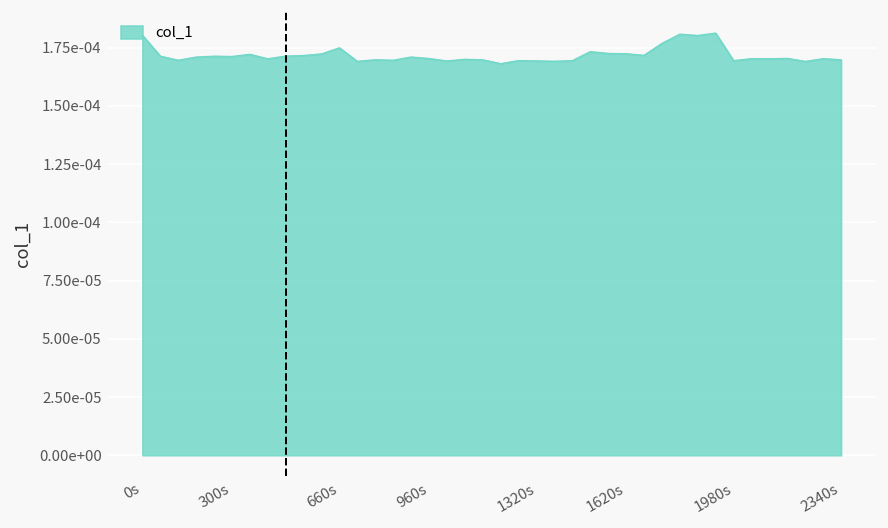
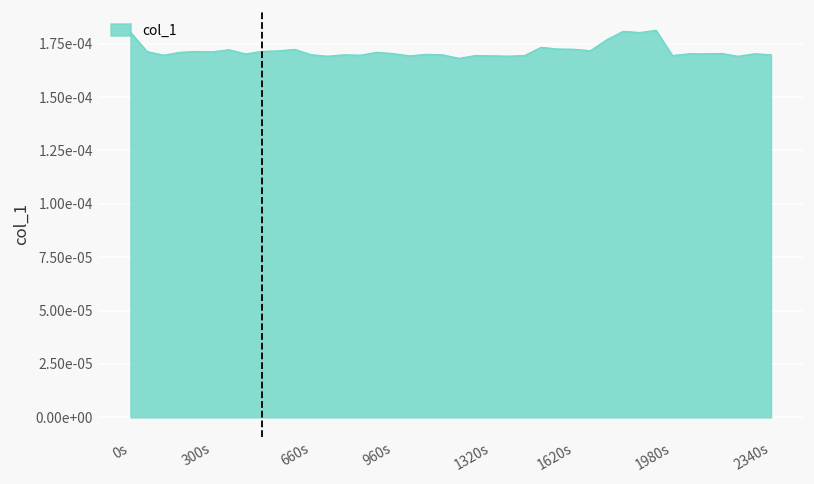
  {
    "0s": 0.000180,
    "300s": 0.000171,
-   "660s": 0.000175,
+   "660s": 0.000170,
    "960s": 0.000170,
    "1320s": 0.000169,
    "1620s": 0.000172,
    "1980s": 0.000169,
    "2340s": 0.000170
  }
